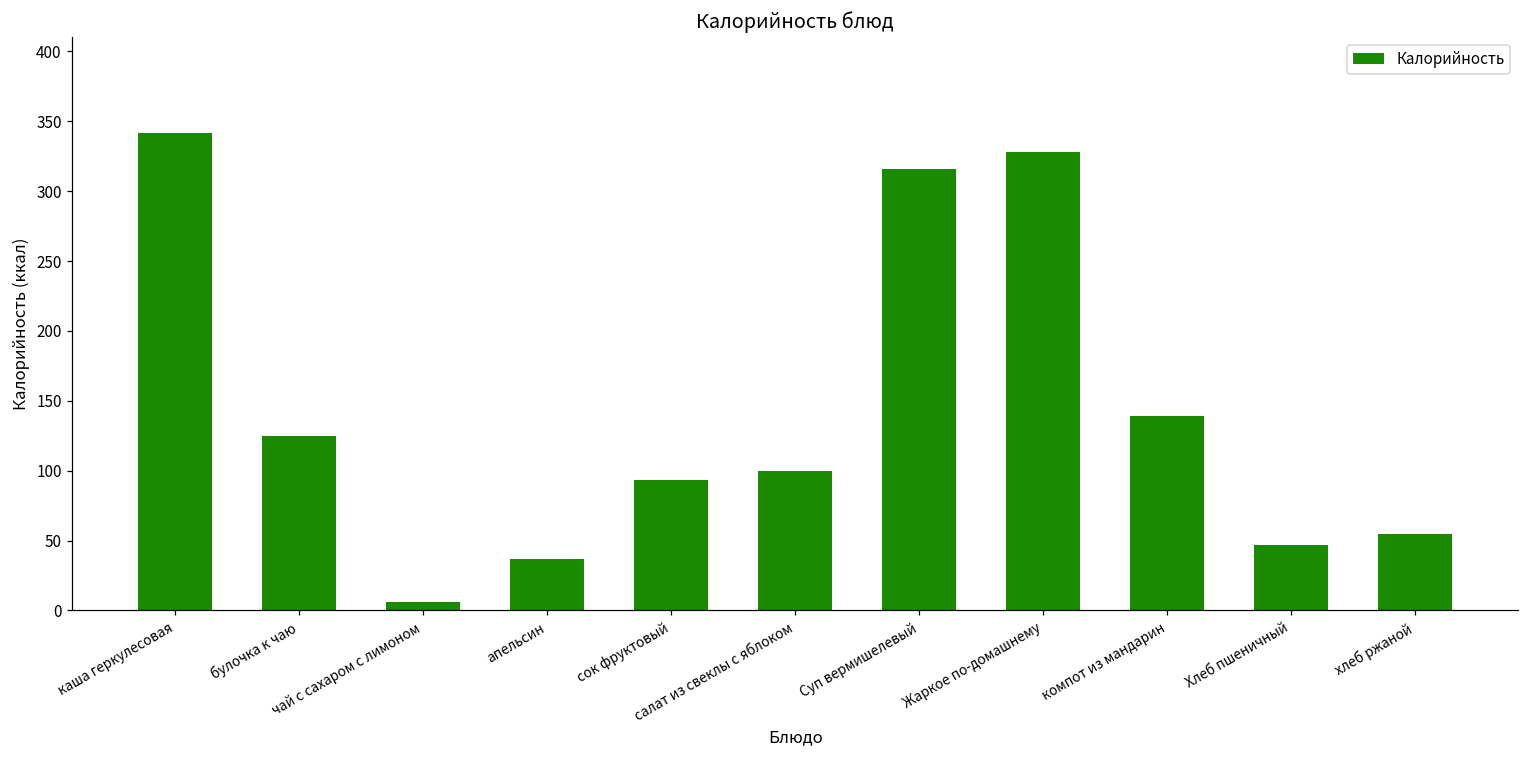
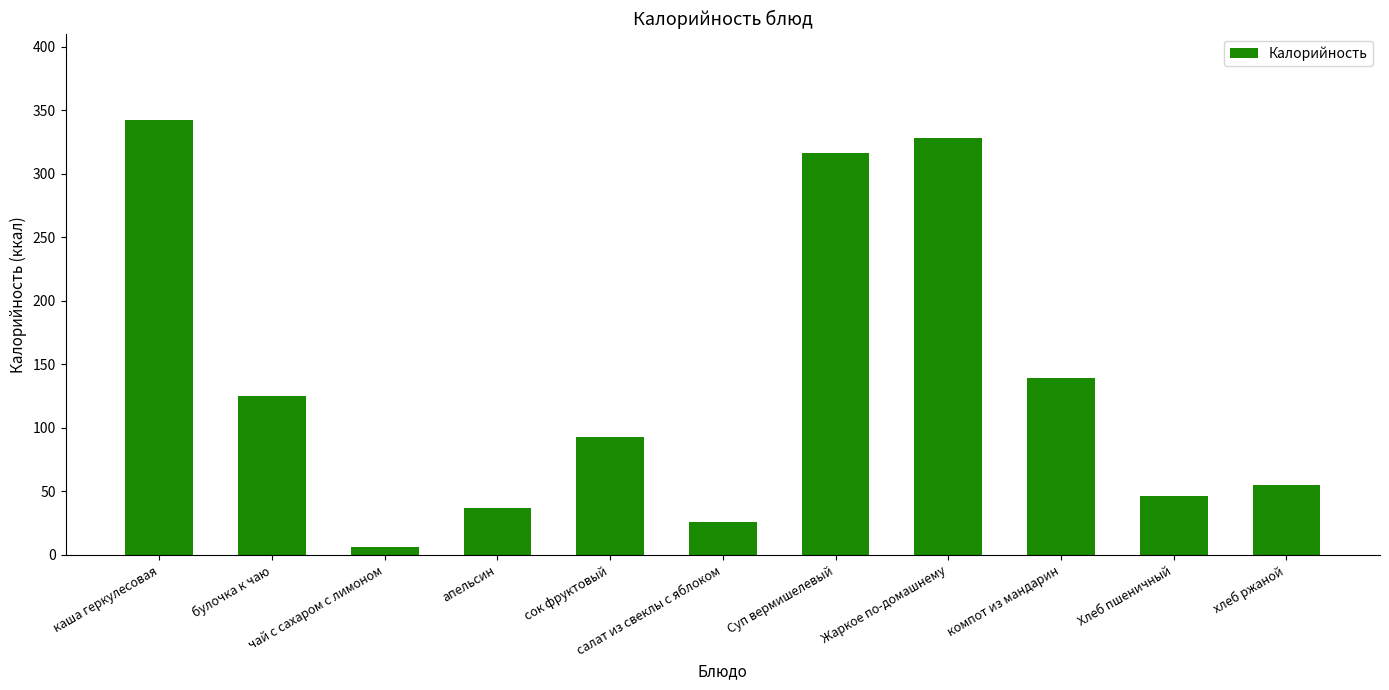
  {
    "каша геркулесовая": 342,
    "булочка к чаю": 125,
    "чай с сахаром с лимоном": 6,
    "апельсин": 37,
    "сок фруктовый": 93,
-   "салат из свеклы с яблоком": 100,
+   "салат из свеклы с яблоком": 26,
    "Суп вермишелевый": 316,
    "Жаркое по-домашнему": 328,
    "компот из мандарин": 139,
    "Хлеб пшеничный": 47,
    "хлеб ржаной": 55
  }
